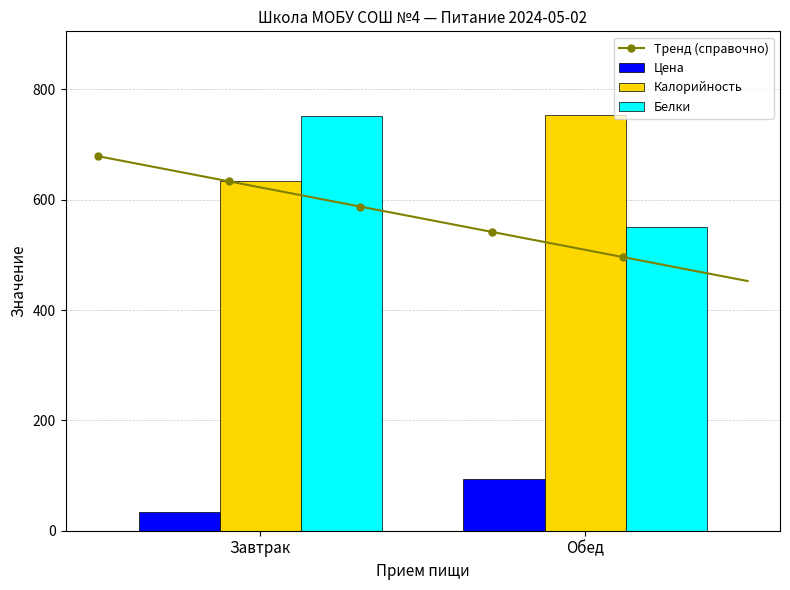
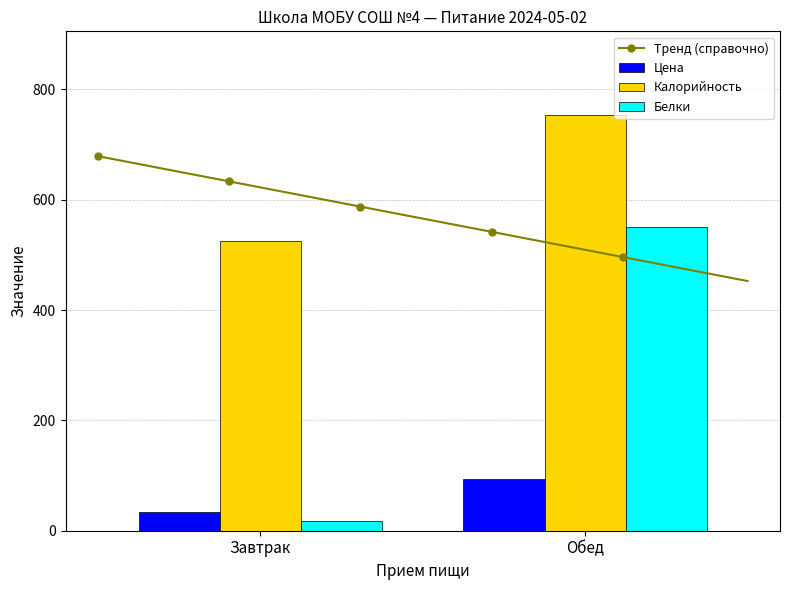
  {
    "Цена": {
      "Завтрак": 30,
      "Обед": 90
    },
    "Калорийность": {
-     "Завтрак": 630,
+     "Завтрак": 530,
      "Обед": 750
    },
    "Белки": {
-     "Завтрак": 750,
+     "Завтрак": 20,
      "Обед": 550
    }
  }
